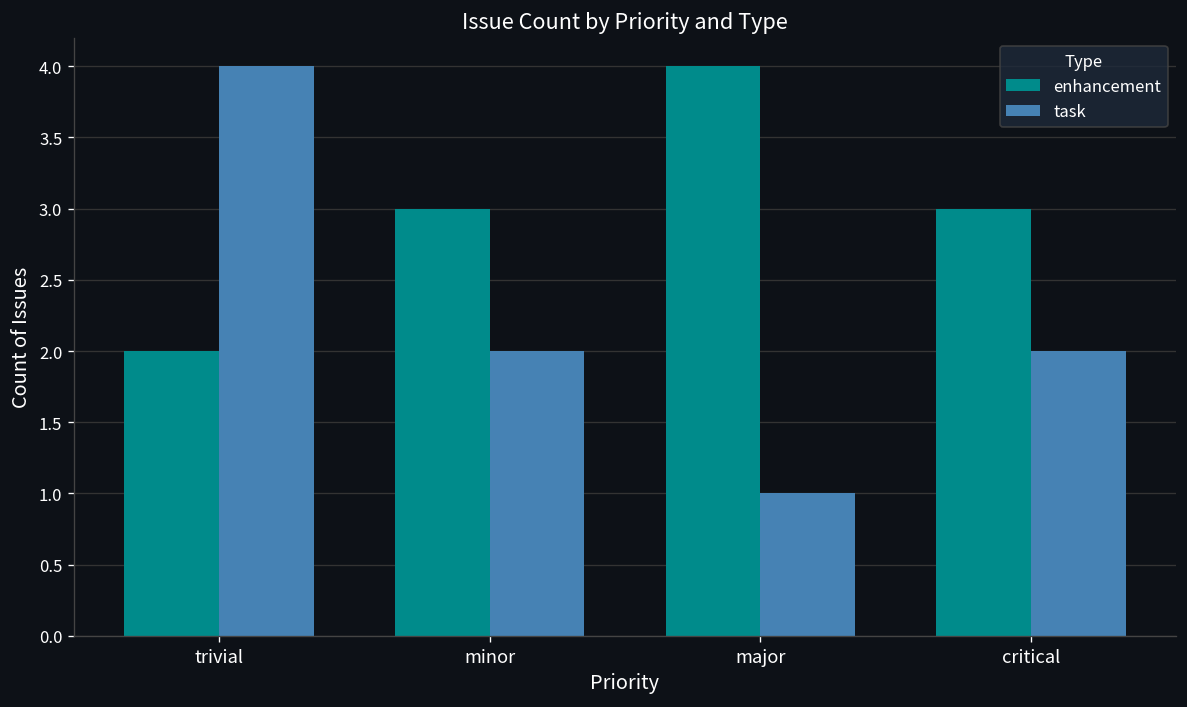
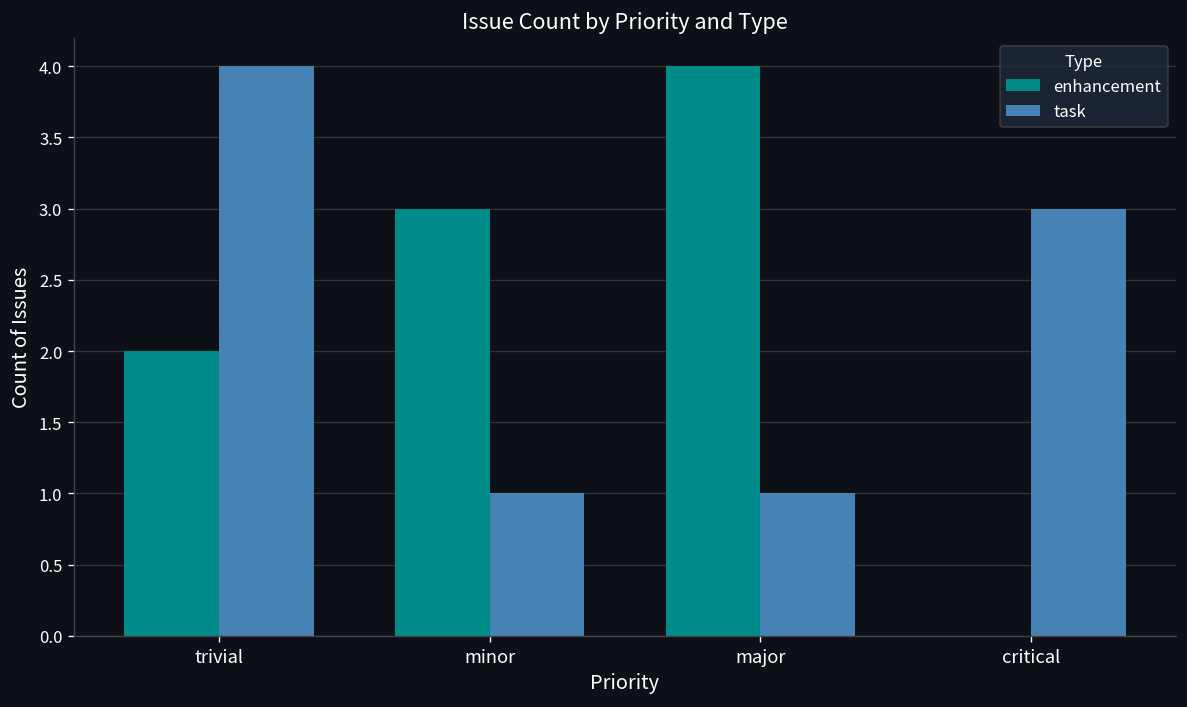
  {
    "enhancement": {
      "trivial": 2,
      "minor": 3,
      "major": 4,
-     "critical": 3
+     "critical": 0
    },
    "task": {
      "trivial": 4,
-     "minor": 2,
+     "minor": 1,
      "major": 1,
-     "critical": 2
+     "critical": 3
    }
  }
